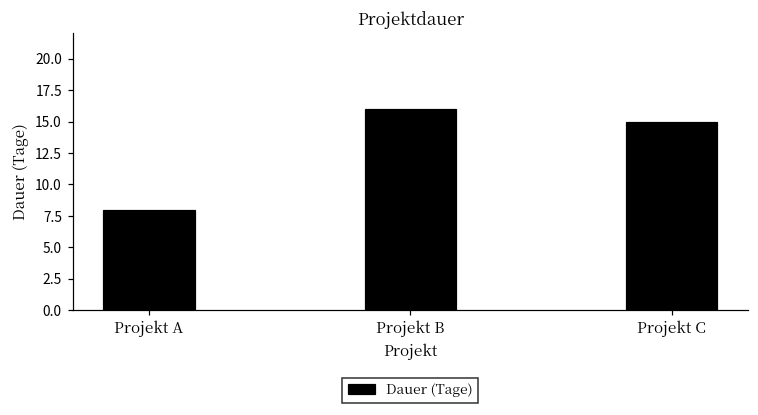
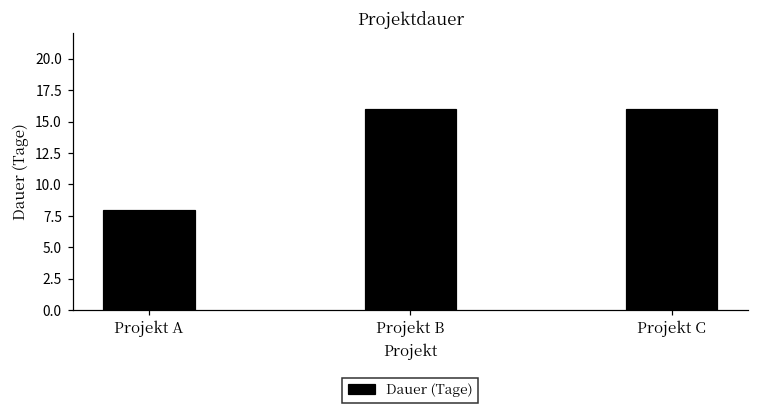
  {
    "Projekt A": 8,
    "Projekt B": 16,
-   "Projekt C": 15
+   "Projekt C": 16
  }
